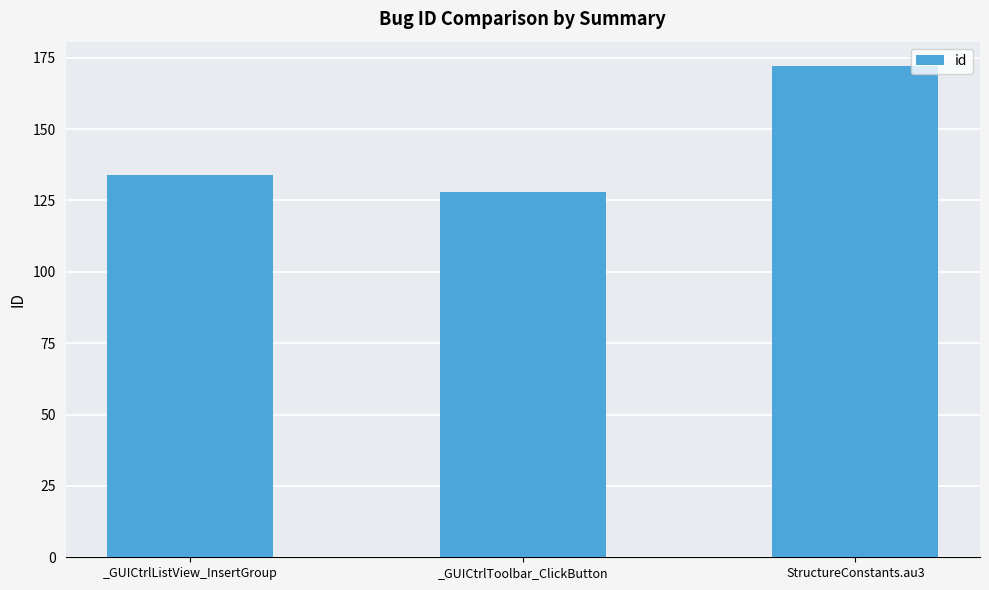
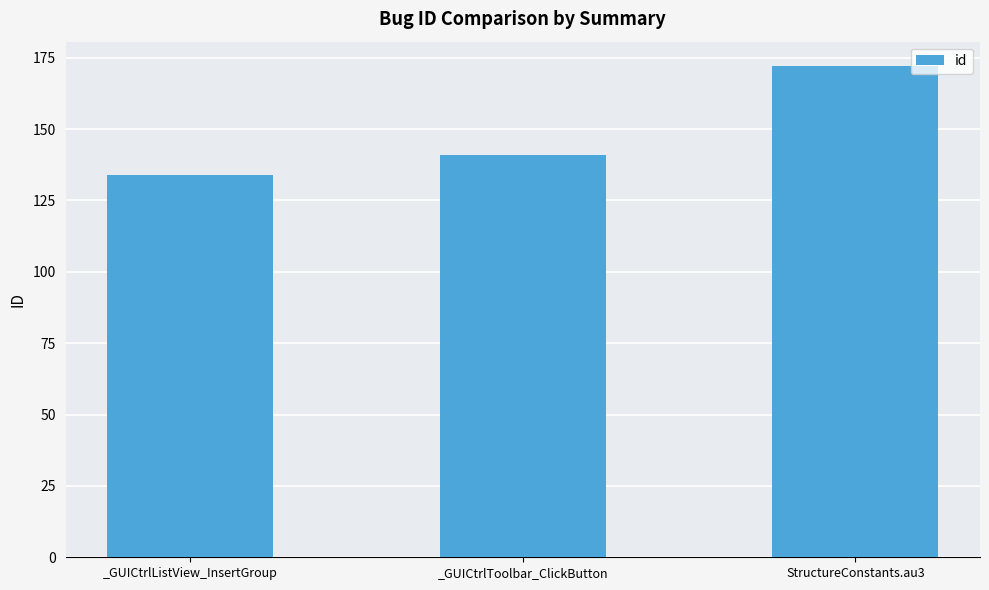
  {
    "_GUICtrlListView_InsertGroup": 134,
-   "_GUICtrlToolbar_ClickButton": 128,
+   "_GUICtrlToolbar_ClickButton": 141,
    "StructureConstants.au3": 172
  }
